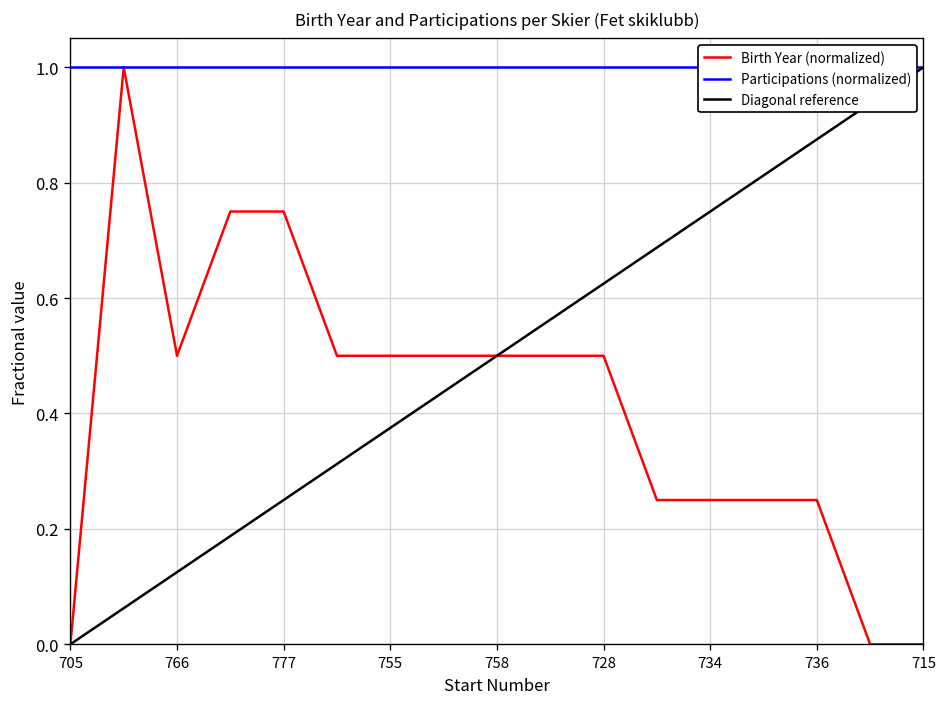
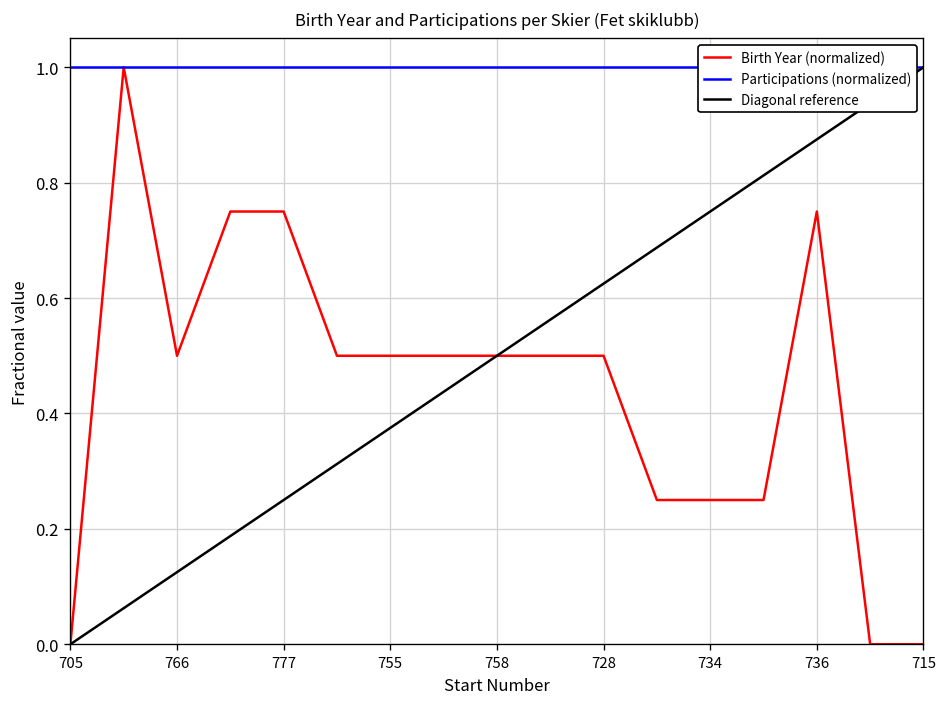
  {
    "Birth Year (normalized)": {
      "766": 0.50,
      "777": 0.75,
      "755": 0.50,
      "758": 0.50,
      "728": 0.50,
      "734": 0.25,
-     "736": 0.25,
+     "736": 0.75,
      "715": 0.00
    },
    "Participations (normalized)": {
      "705": 1.00,
      "766": 1.00,
      "777": 1.00,
      "755": 1.00,
      "758": 1.00,
      "728": 1.00
    }
  }
